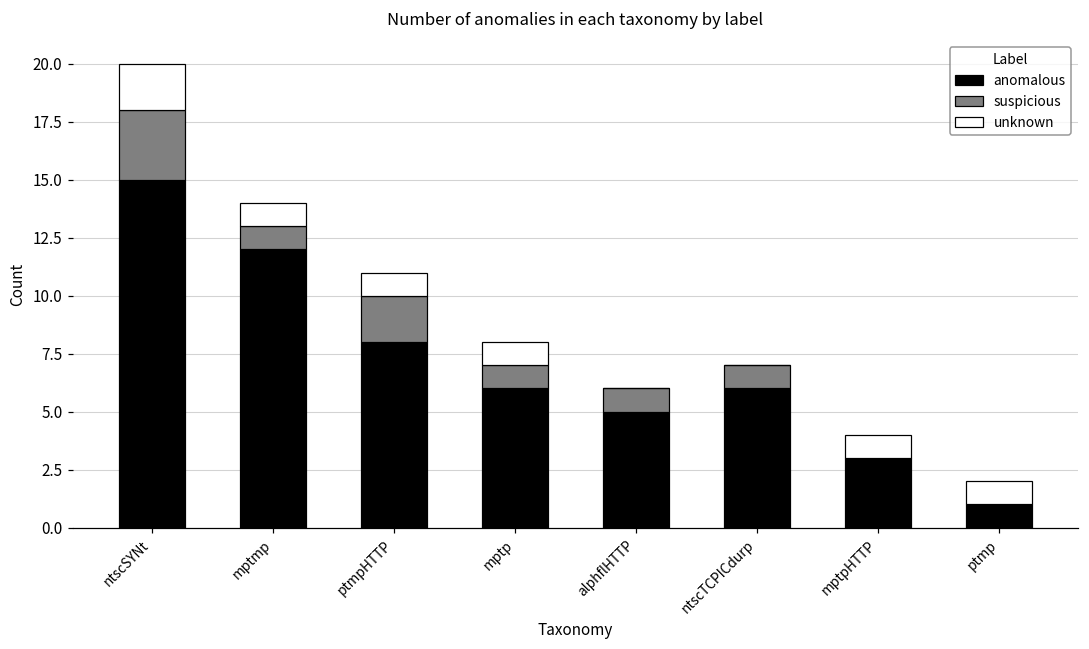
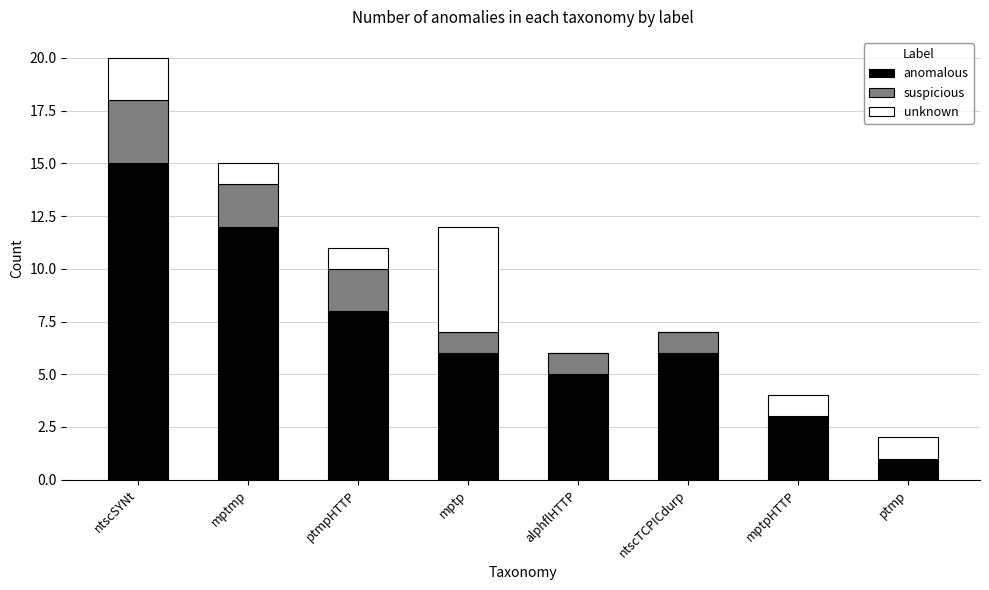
  {
    "anomalous": {
      "ntscSYNt": 15,
      "mptmp": 12,
      "ptmpHTTP": 8,
      "mptp": 6,
      "alphflHTTP": 5,
      "ntscTCPICdurp": 6,
      "mptpHTTP": 3,
      "ptmp": 1
    },
    "suspicious": {
      "ntscSYNt": 3,
-     "mptmp": 1,
+     "mptmp": 2,
      "ptmpHTTP": 2,
      "mptp": 1,
      "alphflHTTP": 1,
      "ntscTCPICdurp": 1,
      "mptpHTTP": 0,
      "ptmp": 0
    },
    "unknown": {
      "ntscSYNt": 2,
      "mptmp": 1,
      "ptmpHTTP": 1,
-     "mptp": 1,
+     "mptp": 5,
      "alphflHTTP": 0,
      "ntscTCPICdurp": 0,
      "mptpHTTP": 1,
      "ptmp": 1
    }
  }
